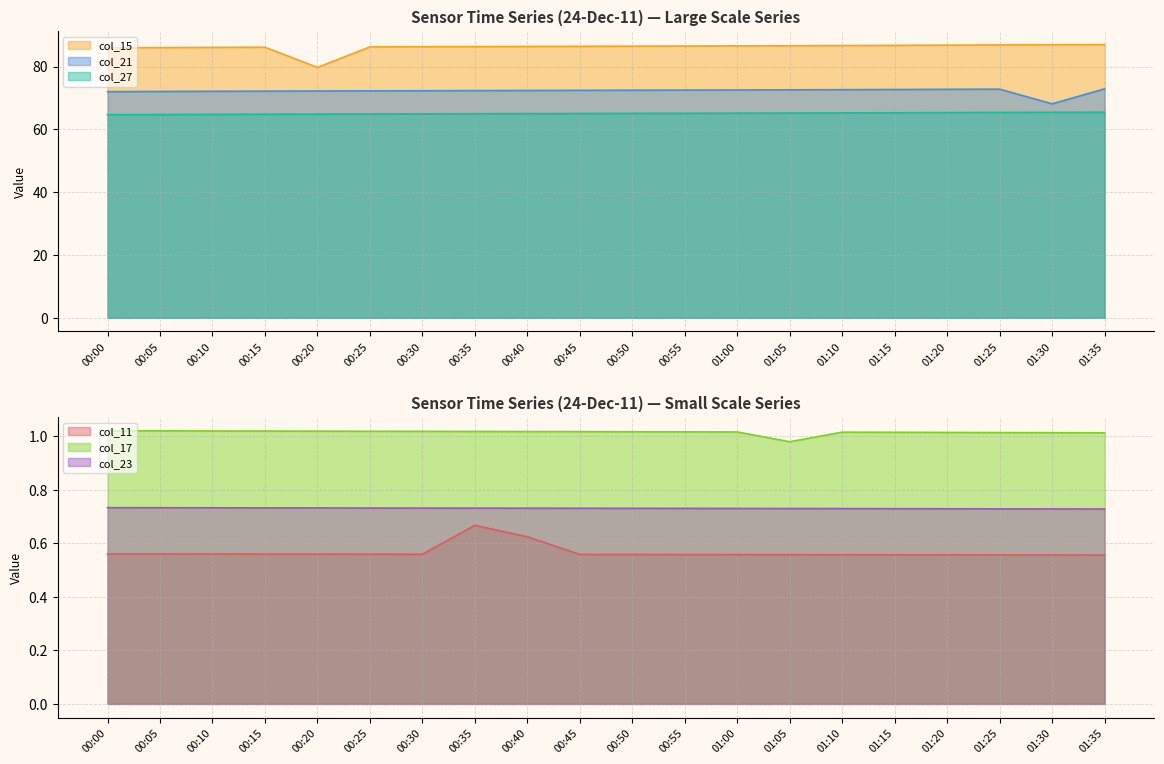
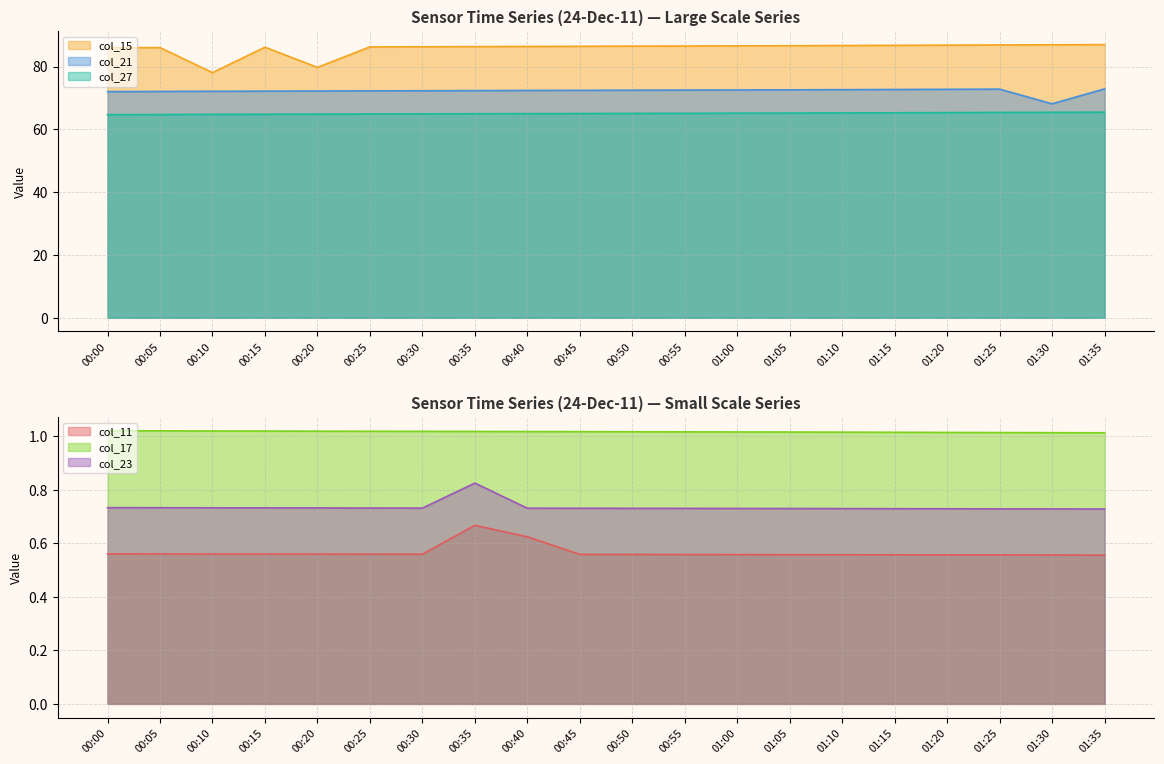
  {
    "Sensor Time Series (24-Dec-11) — Large Scale Series": {
      "col_15": {
        "00:05": 86,
-       "00:10": 86,
+       "00:10": 78,
        "00:15": 86,
        "00:20": 80,
        "00:25": 86,
        "00:30": 86,
        "00:35": 86,
        "00:40": 86,
        "00:45": 86,
        "00:50": 86,
        "00:55": 87,
        "01:00": 87,
        "01:05": 87,
        "01:10": 87,
        "01:15": 87,
        "01:20": 87,
        "01:25": 87,
        "01:30": 87,
        "01:35": 87
      },
      "col_21": {
        "00:00": 72,
        "00:05": 72,
        "00:10": 72,
        "00:15": 72,
        "00:20": 72,
        "00:25": 72,
        "00:30": 72,
        "00:35": 72,
        "00:40": 72,
        "00:45": 72,
        "00:50": 72,
        "00:55": 73,
        "01:00": 73,
        "01:05": 73,
        "01:10": 73,
        "01:15": 73,
        "01:20": 73,
        "01:25": 73,
        "01:30": 68,
        "01:35": 73
      },
      "col_27": {
        "00:00": 65,
        "00:05": 65,
        "00:10": 65,
        "00:15": 65,
        "00:20": 65,
        "00:25": 65,
        "00:30": 65,
        "00:35": 65,
        "00:40": 65,
        "00:45": 65,
        "00:50": 65,
        "00:55": 65,
        "01:00": 65,
        "01:05": 65,
        "01:10": 65,
        "01:15": 65,
        "01:20": 65,
        "01:25": 65,
        "01:30": 65,
        "01:35": 65
      }
    },
    "Sensor Time Series (24-Dec-11) — Small Scale Series": {
      "col_11": {
        "00:00": 0.56,
        "00:05": 0.56,
        "00:10": 0.56,
        "00:15": 0.56,
        "00:20": 0.56,
        "00:25": 0.56,
        "00:30": 0.56,
        "00:35": 0.67,
        "00:40": 0.62,
        "00:45": 0.56,
        "00:50": 0.56,
        "00:55": 0.56,
        "01:00": 0.56,
        "01:05": 0.56,
        "01:10": 0.56,
        "01:15": 0.56,
        "01:20": 0.56,
        "01:25": 0.56,
        "01:30": 0.56,
        "01:35": 0.56
      },
      "col_17": {
        "00:05": 1.02,
        "00:10": 1.02,
        "00:15": 1.02,
        "00:20": 1.02,
        "00:25": 1.02,
        "00:30": 1.02,
        "00:35": 1.02,
        "00:40": 1.02,
        "00:45": 1.02,
        "00:50": 1.02,
        "00:55": 1.02,
        "01:00": 1.02,
-       "01:05": 0.98,
+       "01:05": 1.02,
        "01:10": 1.02,
        "01:15": 1.01,
        "01:20": 1.01,
        "01:25": 1.01,
        "01:30": 1.01,
        "01:35": 1.01
      },
      "col_23": {
        "00:00": 0.73,
        "00:05": 0.73,
        "00:10": 0.73,
        "00:15": 0.73,
        "00:20": 0.73,
        "00:25": 0.73,
        "00:30": 0.73,
-       "00:35": 0.73,
+       "00:35": 0.82,
        "00:40": 0.73,
        "00:45": 0.73,
        "00:50": 0.73,
        "00:55": 0.73,
        "01:00": 0.73,
        "01:05": 0.73,
        "01:10": 0.73,
        "01:15": 0.73,
        "01:20": 0.73,
        "01:25": 0.73,
        "01:30": 0.73,
        "01:35": 0.73
      }
    }
  }
